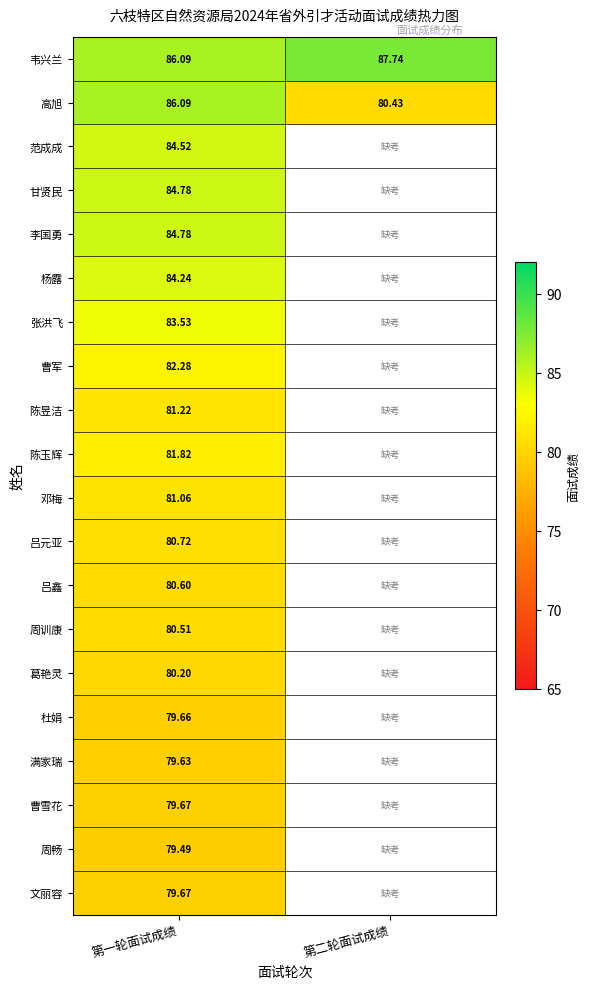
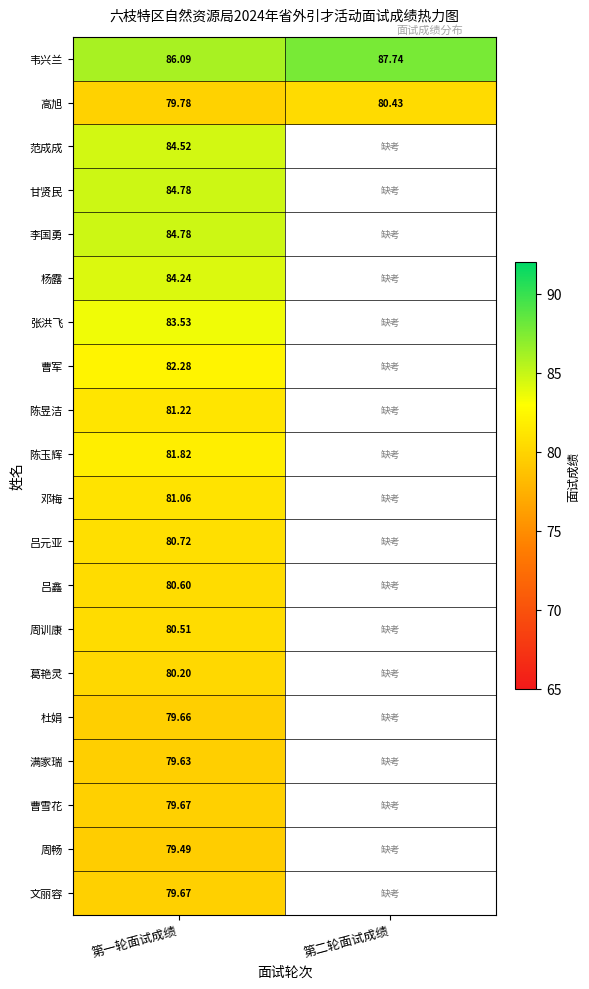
  {
    "韦兴兰": {
      "第一轮面试成绩": 86.09,
      "第二轮面试成绩": 87.74
    },
    "高旭": {
-     "第一轮面试成绩": 86.09,
+     "第一轮面试成绩": 79.78,
      "第二轮面试成绩": 80.43
    },
    "范成成": {
      "第一轮面试成绩": 84.52
    },
    "甘贤民": {
      "第一轮面试成绩": 84.78
    },
    "李国勇": {
      "第一轮面试成绩": 84.78
    },
    "杨露": {
      "第一轮面试成绩": 84.24
    },
    "张洪飞": {
      "第一轮面试成绩": 83.53
    },
    "曹军": {
      "第一轮面试成绩": 82.28
    },
    "陈昱洁": {
      "第一轮面试成绩": 81.22
    },
    "陈玉辉": {
      "第一轮面试成绩": 81.82
    },
    "邓梅": {
      "第一轮面试成绩": 81.06
    },
    "吕元亚": {
      "第一轮面试成绩": 80.72
    },
    "吕鑫": {
      "第一轮面试成绩": 80.60
    },
    "周训康": {
      "第一轮面试成绩": 80.51
    },
    "葛艳灵": {
      "第一轮面试成绩": 80.20
    },
    "杜娟": {
      "第一轮面试成绩": 79.66
    },
    "满家瑞": {
      "第一轮面试成绩": 79.63
    },
    "曹雪花": {
      "第一轮面试成绩": 79.67
    },
    "周畅": {
      "第一轮面试成绩": 79.49
    },
    "文丽容": {
      "第一轮面试成绩": 79.67
    }
  }
